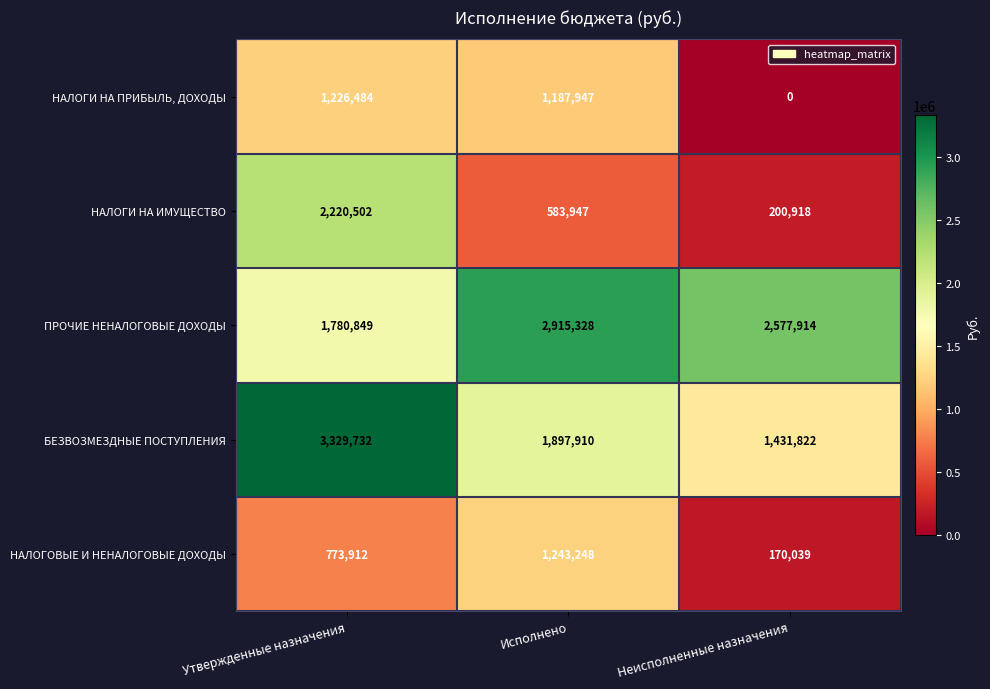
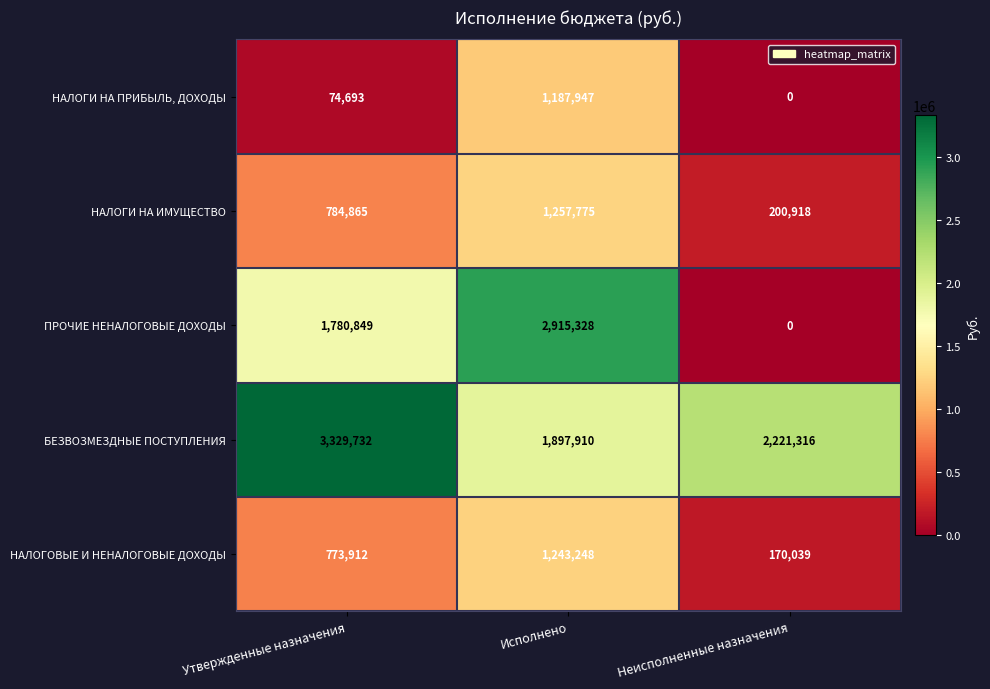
  {
    "НАЛОГИ НА ПРИБЫЛЬ, ДОХОДЫ": {
-     "Утвержденные назначения": "1,226,484",
+     "Утвержденные назначения": "74,693",
      "Исполнено": "1,187,947",
      "Неисполненные назначения": "0"
    },
    "НАЛОГИ НА ИМУЩЕСТВО": {
-     "Утвержденные назначения": "2,220,502",
-     "Исполнено": "583,947",
+     "Утвержденные назначения": "784,865",
+     "Исполнено": "1,257,775",
      "Неисполненные назначения": "200,918"
    },
    "ПРОЧИЕ НЕНАЛОГОВЫЕ ДОХОДЫ": {
      "Утвержденные назначения": "1,780,849",
      "Исполнено": "2,915,328",
-     "Неисполненные назначения": "2,577,914"
+     "Неисполненные назначения": "0"
    },
    "БЕЗВОЗМЕЗДНЫЕ ПОСТУПЛЕНИЯ": {
      "Утвержденные назначения": "3,329,732",
      "Исполнено": "1,897,910",
-     "Неисполненные назначения": "1,431,822"
+     "Неисполненные назначения": "2,221,316"
    },
    "НАЛОГОВЫЕ И НЕНАЛОГОВЫЕ ДОХОДЫ": {
      "Утвержденные назначения": "773,912",
      "Исполнено": "1,243,248",
      "Неисполненные назначения": "170,039"
    }
  }
